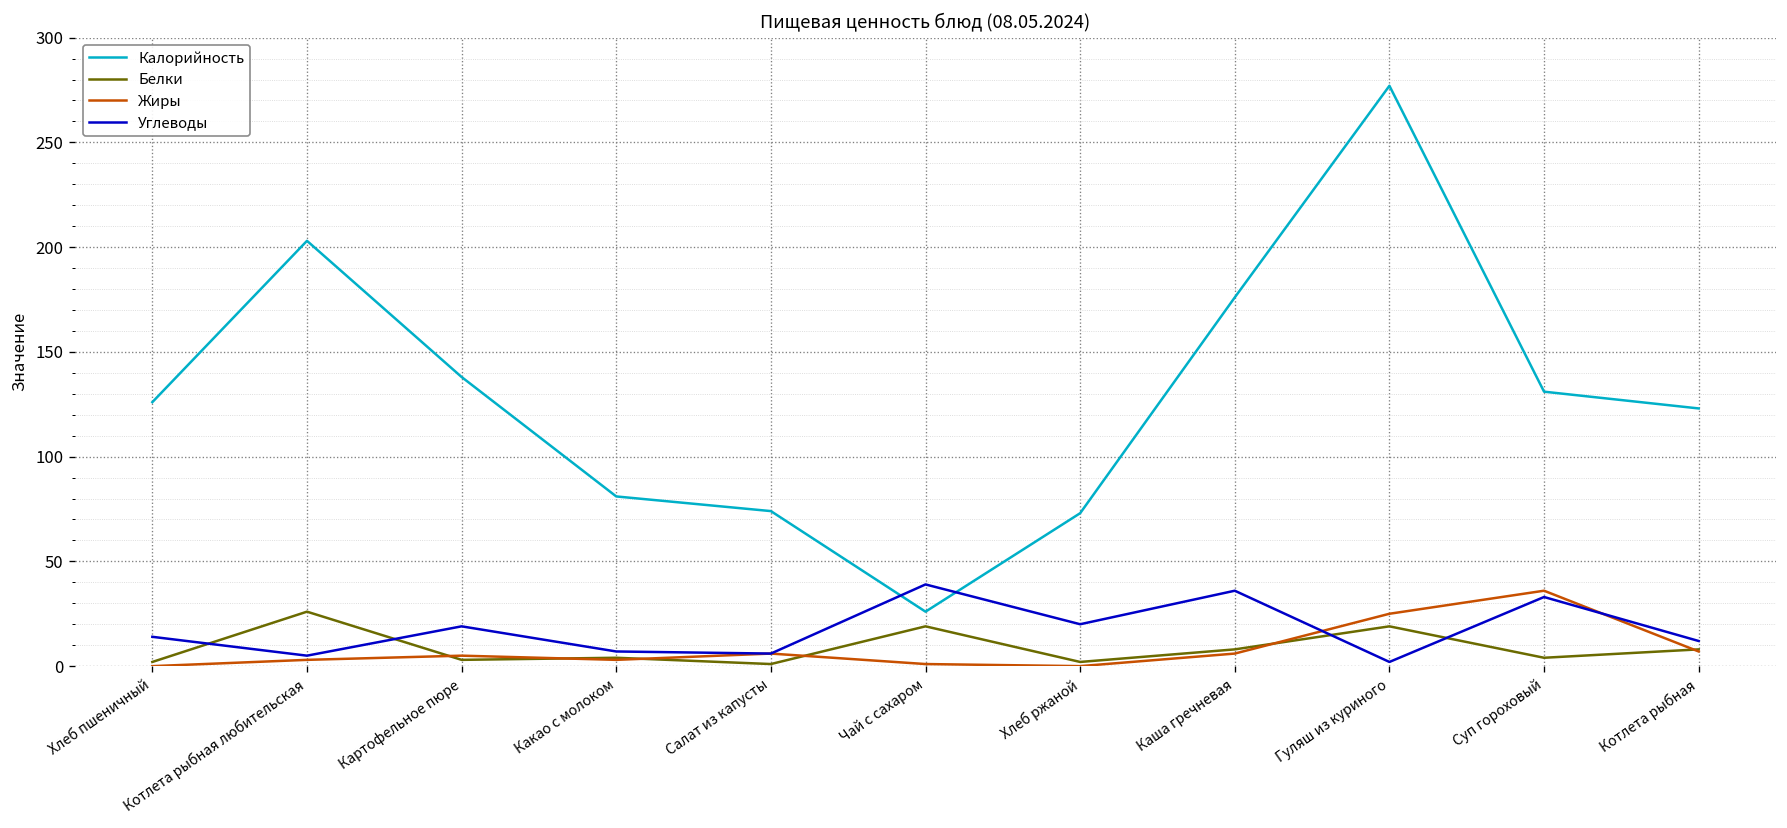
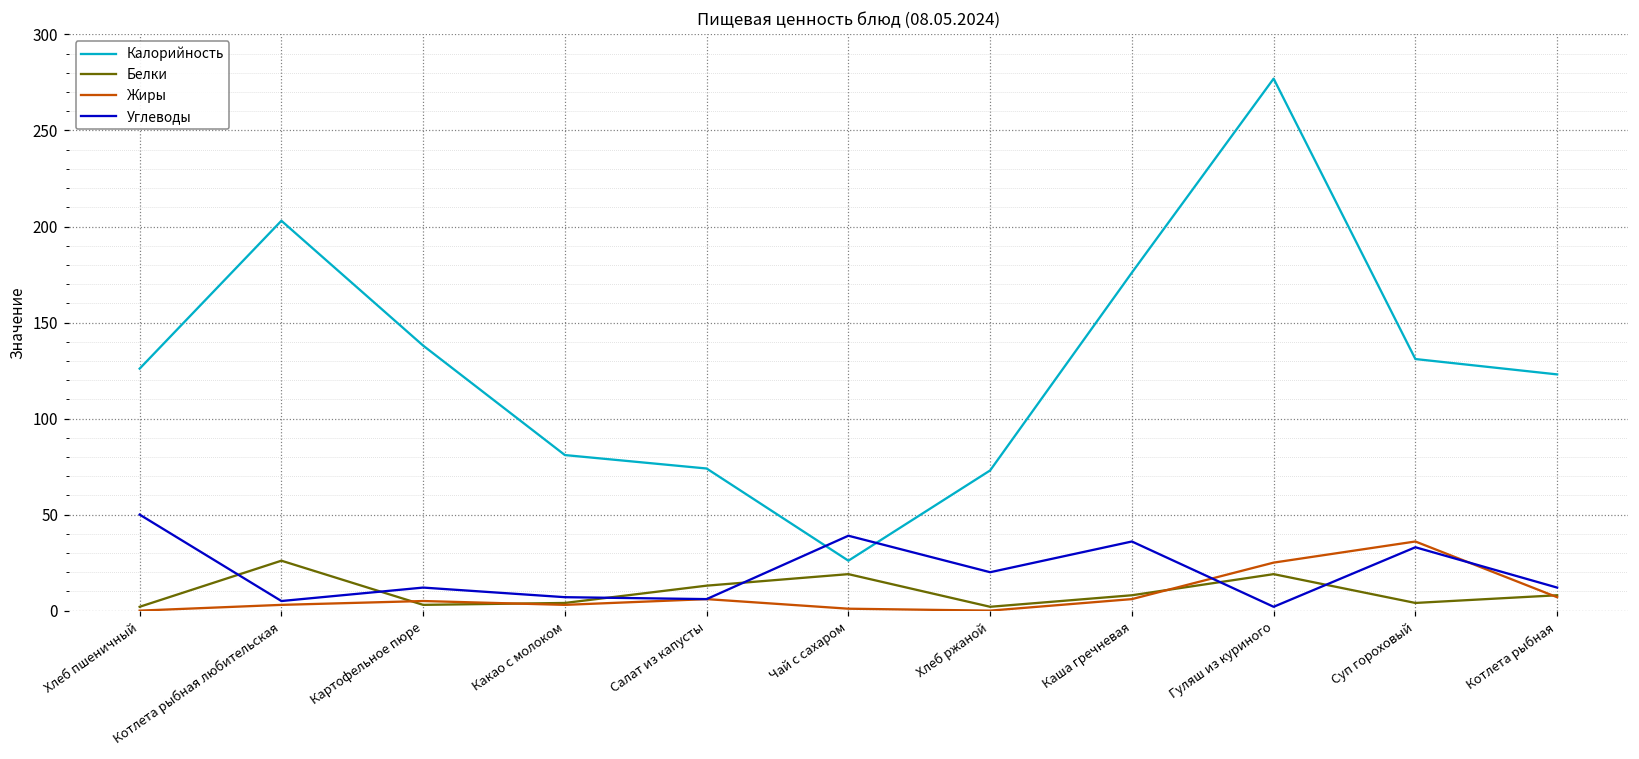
  {
    "Калорийность": {
      "Хлеб пшеничный": 126,
      "Котлета рыбная любительская": 203,
      "Картофельное пюре": 138,
      "Какао с молоком": 81,
      "Салат из капусты": 74,
      "Чай с сахаром": 26,
      "Хлеб ржаной": 73,
      "Каша гречневая": 176,
      "Гуляш из куриного": 277,
      "Суп гороховый": 131,
      "Котлета рыбная": 123
    },
    "Белки": {
      "Хлеб пшеничный": 2,
      "Котлета рыбная любительская": 26,
      "Картофельное пюре": 3,
-     "Салат из капусты": 1,
+     "Салат из капусты": 13,
      "Чай с сахаром": 19,
      "Хлеб ржаной": 2,
      "Каша гречневая": 8,
      "Гуляш из куриного": 19,
      "Суп гороховый": 4
    },
    "Жиры": {
      "Хлеб пшеничный": 0,
      "Котлета рыбная любительская": 3,
      "Картофельное пюре": 5,
      "Чай с сахаром": 1,
      "Хлеб ржаной": 0,
      "Каша гречневая": 6,
      "Гуляш из куриного": 25,
      "Суп гороховый": 36
    },
    "Углеводы": {
-     "Хлеб пшеничный": 14,
+     "Хлеб пшеничный": 50,
      "Котлета рыбная любительская": 5,
-     "Картофельное пюре": 19,
+     "Картофельное пюре": 12,
      "Какао с молоком": 7,
      "Чай с сахаром": 39,
      "Хлеб ржаной": 20,
      "Каша гречневая": 36,
      "Гуляш из куриного": 2,
      "Суп гороховый": 33,
      "Котлета рыбная": 12
    }
  }
